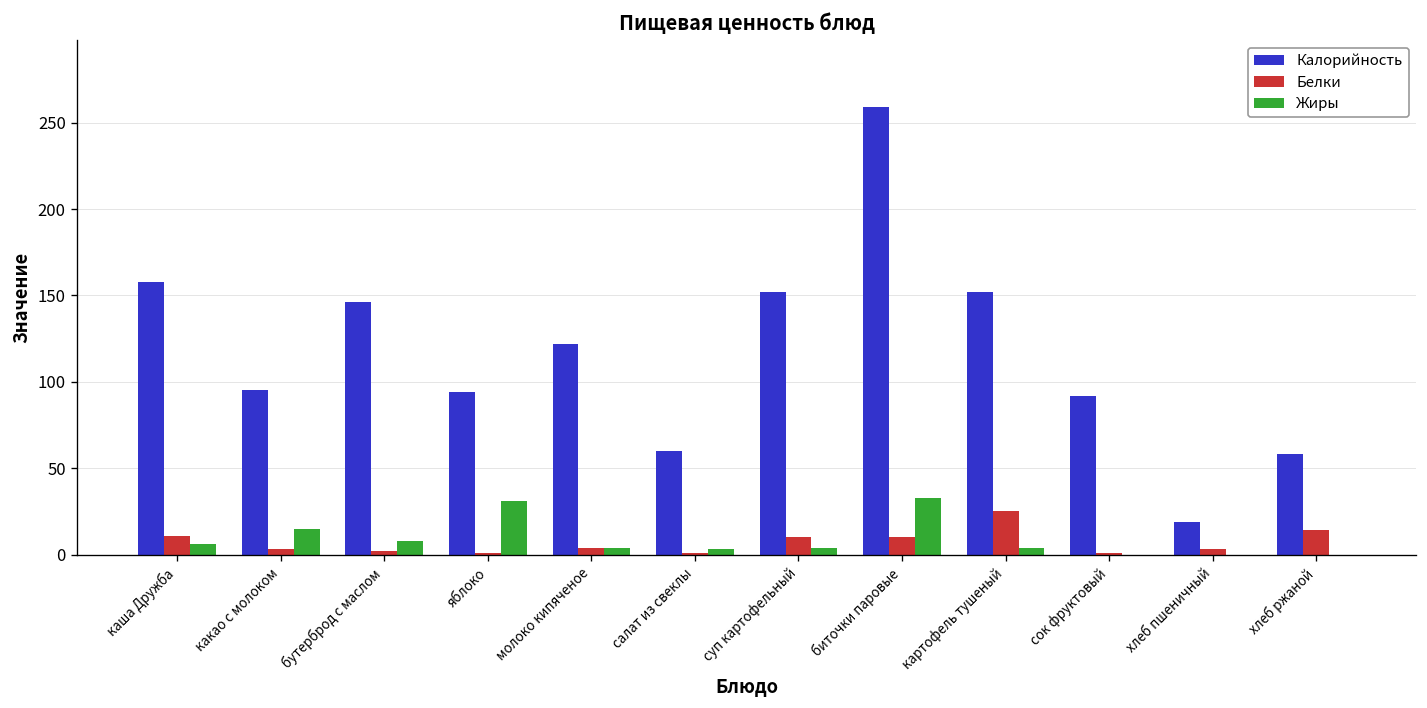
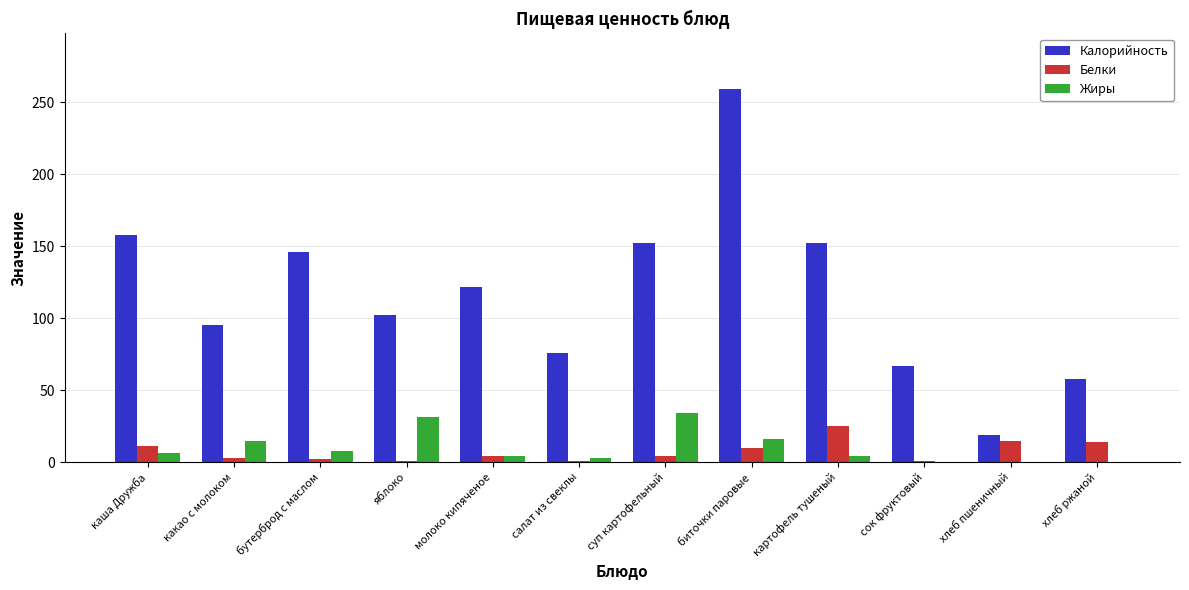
  {
    "Калорийность": {
      "каша Дружба": 158,
      "какао с молоком": 95,
      "бутерброд с маслом": 146,
-     "яблоко": 94,
+     "яблоко": 102,
      "молоко кипяченое": 122,
-     "салат из свеклы": 60,
+     "салат из свеклы": 76,
      "суп картофельный": 152,
      "биточки паровые": 259,
      "картофель тушеный": 152,
-     "сок фруктовый": 92,
+     "сок фруктовый": 67,
      "хлеб пшеничный": 19,
      "хлеб ржаной": 58
    },
    "Белки": {
      "каша Дружба": 11,
      "какао с молоком": 3,
      "бутерброд с маслом": 2,
      "молоко кипяченое": 4,
-     "суп картофельный": 10,
+     "суп картофельный": 4,
      "биточки паровые": 10,
      "картофель тушеный": 25,
-     "хлеб пшеничный": 3,
+     "хлеб пшеничный": 15,
      "хлеб ржаной": 14
    },
    "Жиры": {
      "каша Дружба": 6,
      "какао с молоком": 15,
      "бутерброд с маслом": 8,
      "яблоко": 31,
      "молоко кипяченое": 4,
      "салат из свеклы": 3,
-     "суп картофельный": 4,
-     "биточки паровые": 33,
+     "суп картофельный": 34,
+     "биточки паровые": 16,
      "картофель тушеный": 4,
      "сок фруктовый": 0,
      "хлеб пшеничный": 0,
      "хлеб ржаной": 0
    }
  }
